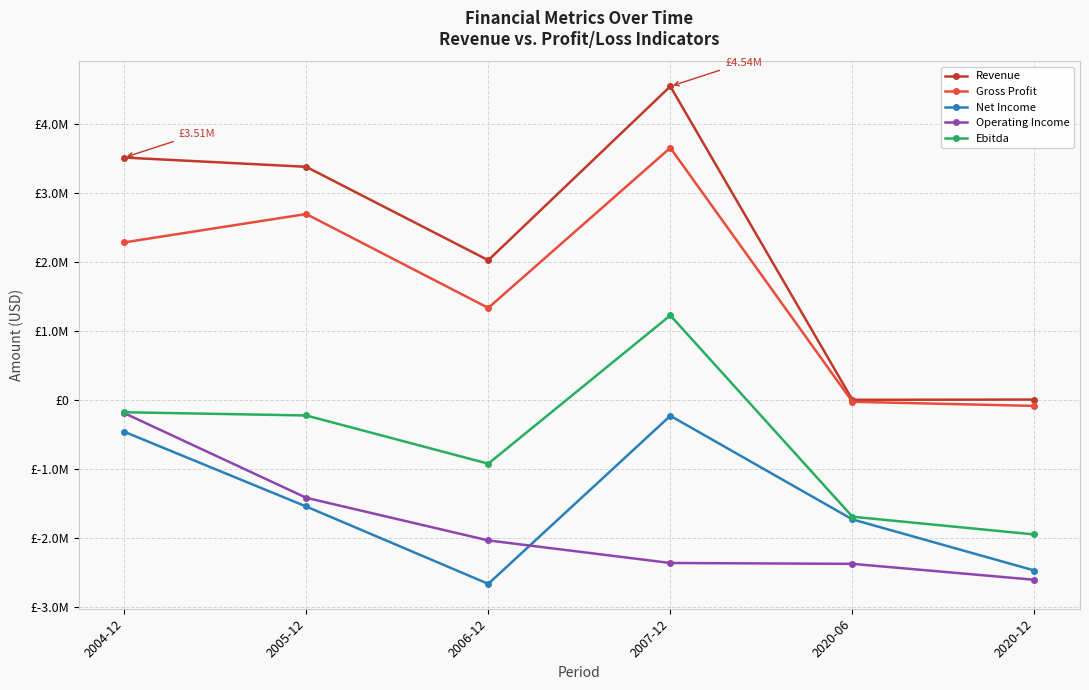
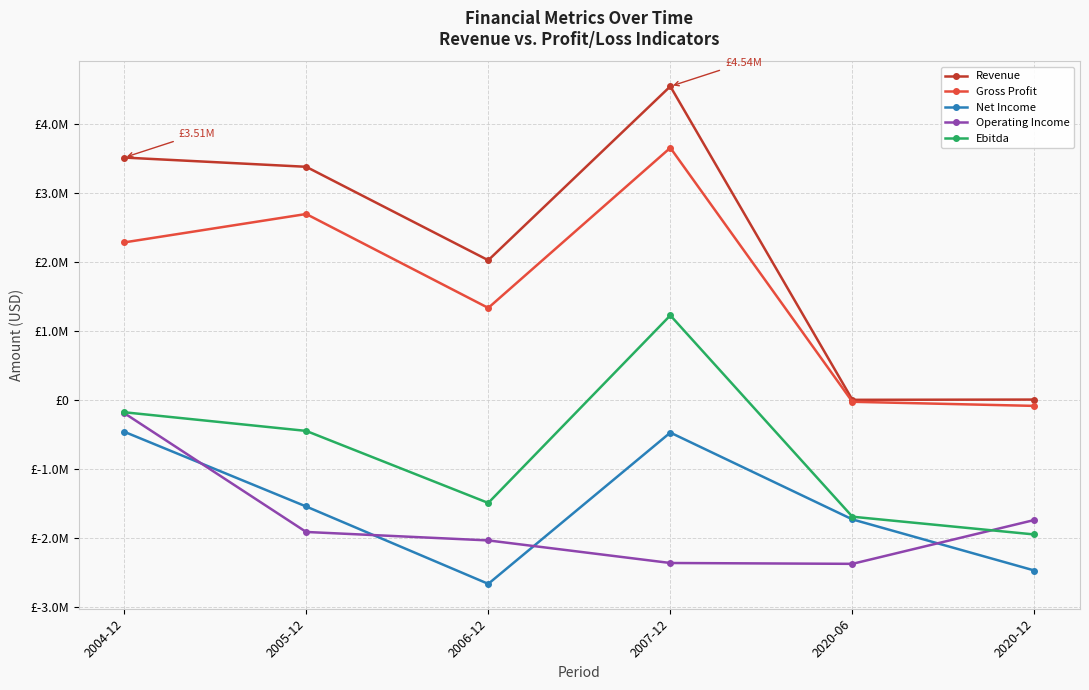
  {
    "Net Income": {
      "2004-12": "£-500000",
      "2005-12": "£-1500000",
      "2006-12": "£-2700000",
-     "2007-12": "£-200000",
+     "2007-12": "£-500000",
      "2020-06": "£-1700000",
      "2020-12": "£-2500000"
    },
    "Operating Income": {
-     "2005-12": "£-1400000",
+     "2005-12": "£-1900000",
      "2006-12": "£-2000000",
      "2007-12": "£-2400000",
      "2020-06": "£-2400000",
-     "2020-12": "£-2600000"
+     "2020-12": "£-1700000"
    },
    "Ebitda": {
-     "2005-12": "£-200000",
-     "2006-12": "£-900000",
+     "2005-12": "£-400000",
+     "2006-12": "£-1500000",
      "2007-12": "£1200000",
      "2020-06": "£-1700000",
      "2020-12": "£-1900000"
    }
  }
